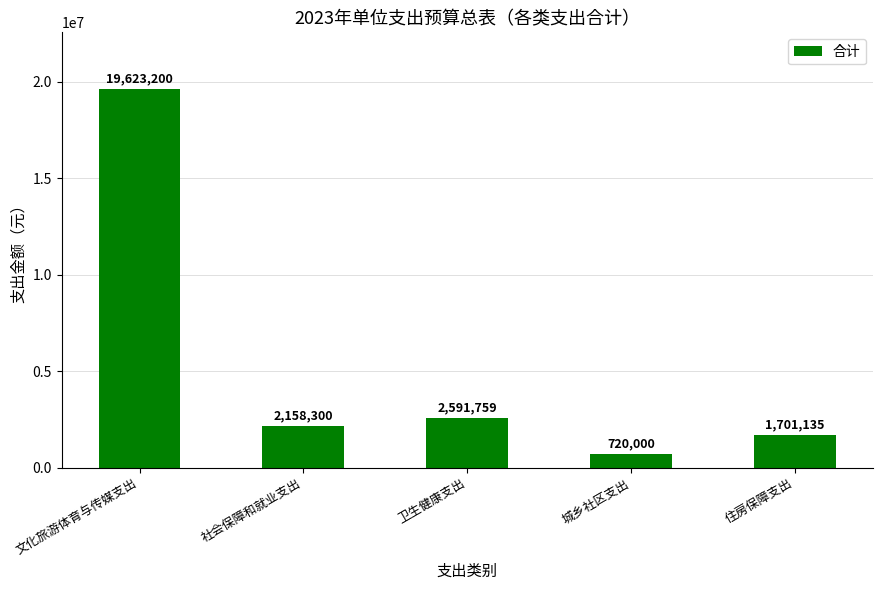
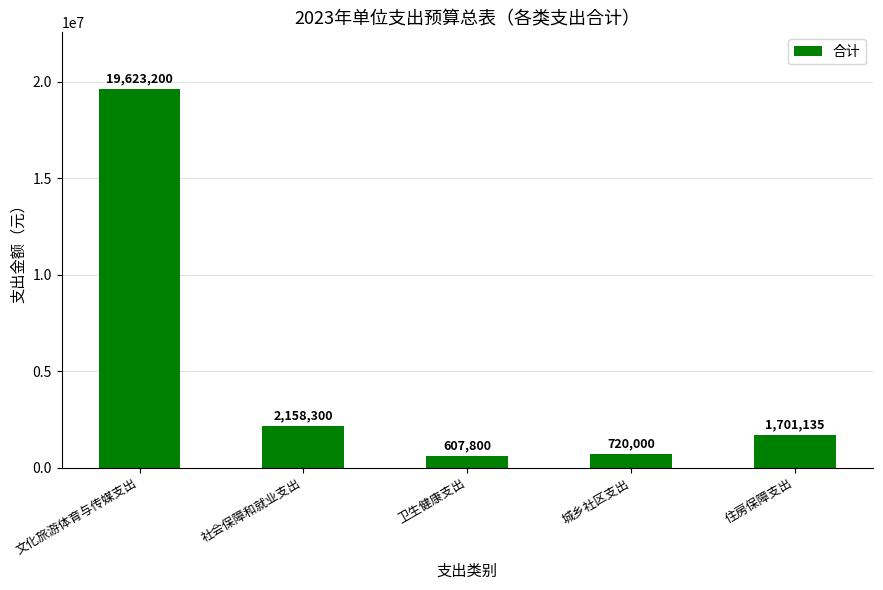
  {
    "文化旅游体育与传媒支出": "19,623,200",
    "社会保障和就业支出": "2,158,300",
-   "卫生健康支出": "2,591,759",
+   "卫生健康支出": "607,800",
    "城乡社区支出": "720,000",
    "住房保障支出": "1,701,135"
  }
